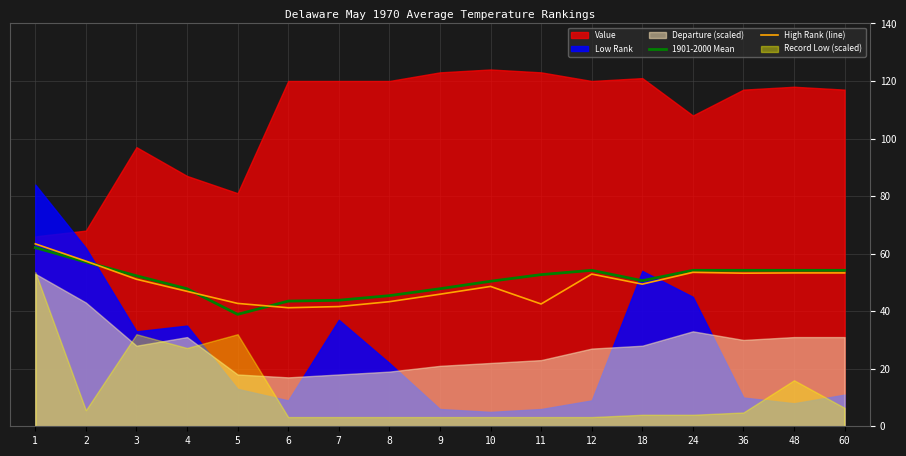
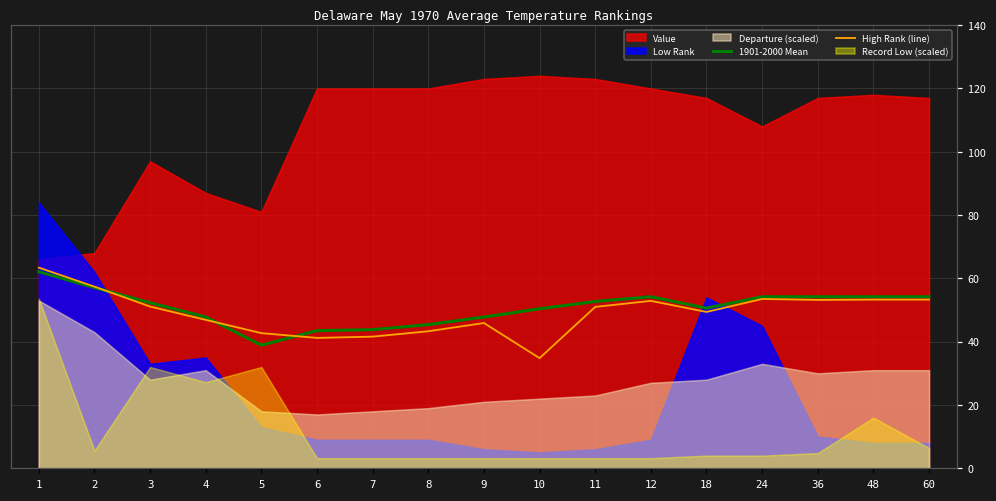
  {
    "1901-2000 Mean": {
      "1": 62,
      "3": 52,
      "5": 39,
      "6": 44,
      "7": 44,
      "8": 45,
      "9": 48,
      "10": 50,
      "11": 53,
      "12": 54,
      "18": 51,
      "36": 54,
      "48": 54,
      "60": 54
    },
    "Value": {
      "1": 66,
      "2": 68,
      "3": 97,
      "4": 87,
      "5": 81,
      "6": 120,
      "7": 120,
      "8": 120,
      "9": 123,
      "10": 124,
      "11": 123,
      "12": 120,
-     "18": 121,
+     "18": 117,
      "24": 108,
      "36": 117,
      "48": 118,
      "60": 117
    },
    "High Rank (line)": {
      "1": 63,
      "3": 51,
      "5": 43,
      "6": 41,
      "7": 42,
      "8": 43,
      "9": 46,
-     "10": 49,
-     "11": 43,
+     "10": 35,
+     "11": 51,
      "12": 53,
      "18": 49,
      "36": 53,
      "48": 53,
      "60": 53
    },
    "Low Rank": {
      "1": 84,
      "2": 62,
      "3": 33,
      "4": 35,
      "5": 13,
      "6": 9,
-     "7": 37,
-     "8": 22,
+     "7": 9,
+     "8": 9,
      "9": 6,
      "10": 5,
      "11": 6,
      "12": 9,
      "18": 54,
      "24": 45,
      "36": 10,
      "48": 8,
-     "60": 11
+     "60": 8
    },
    "Departure (scaled)": {
      "2": 43,
      "3": 28,
      "4": 31,
      "5": 18,
      "6": 17,
      "7": 18,
      "8": 19,
      "9": 21,
      "10": 22,
      "11": 23,
      "12": 27,
      "18": 28,
      "24": 33,
      "36": 30,
      "48": 31,
      "60": 31
    },
    "Record Low (scaled)": {
      "2": 6,
      "3": 32,
      "4": 27,
      "5": 32,
      "6": 3,
      "7": 3,
      "8": 3,
      "9": 3,
      "10": 3,
      "11": 3,
      "12": 3,
      "18": 4,
      "24": 4,
      "36": 5,
      "48": 16,
      "60": 6
    }
  }
